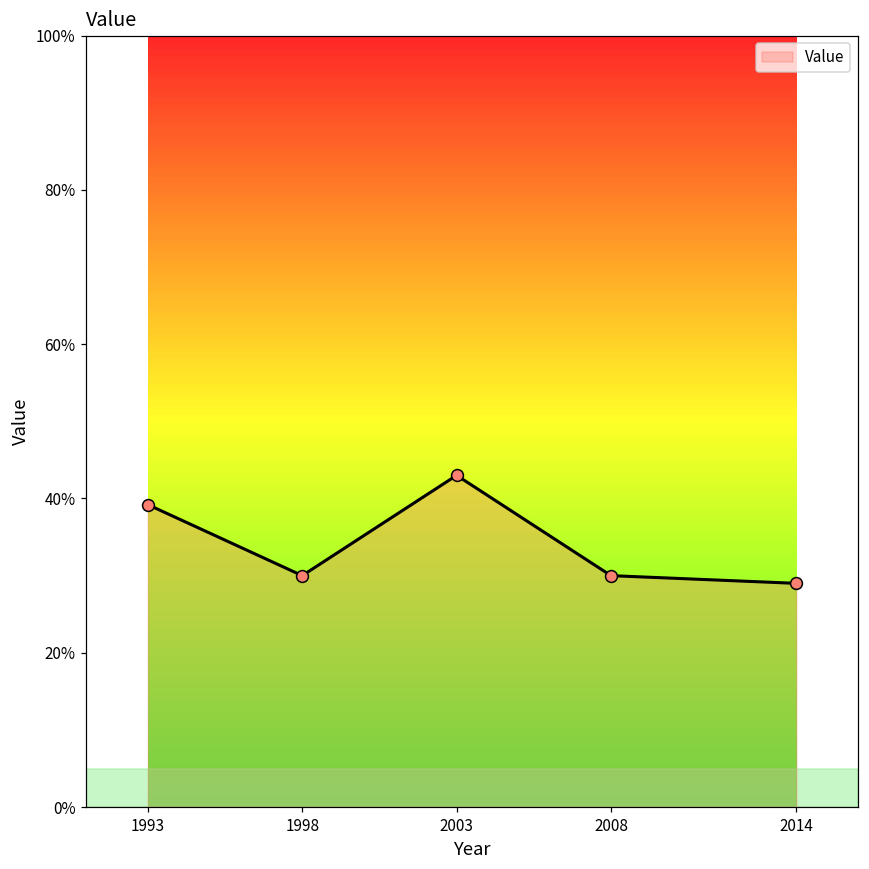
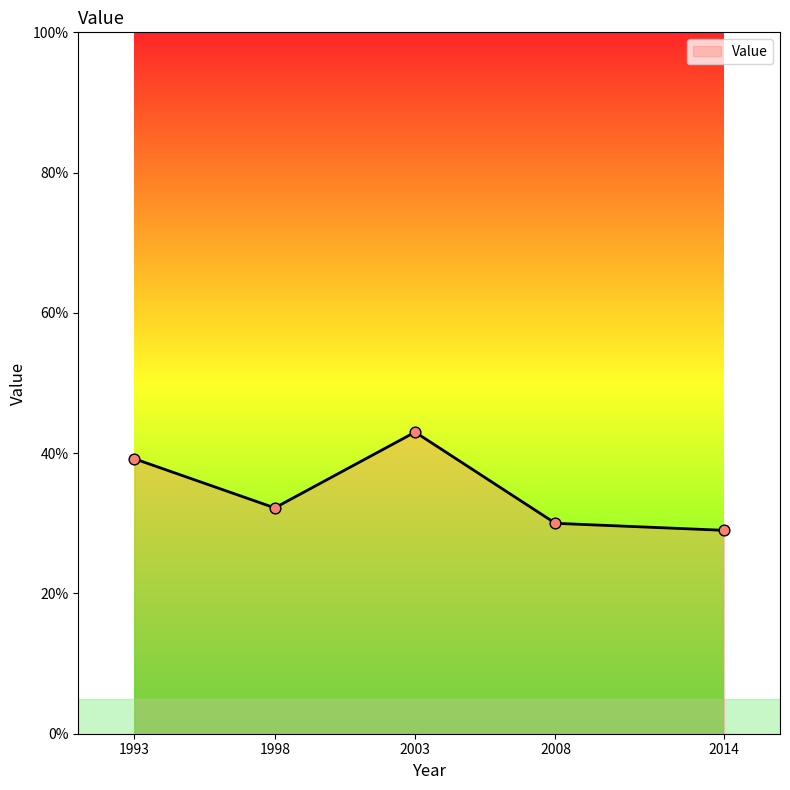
  {
    "1993": "39%",
-   "1998": "30%",
+   "1998": "32%",
    "2003": "43%",
    "2008": "30%",
    "2014": "29%"
  }
